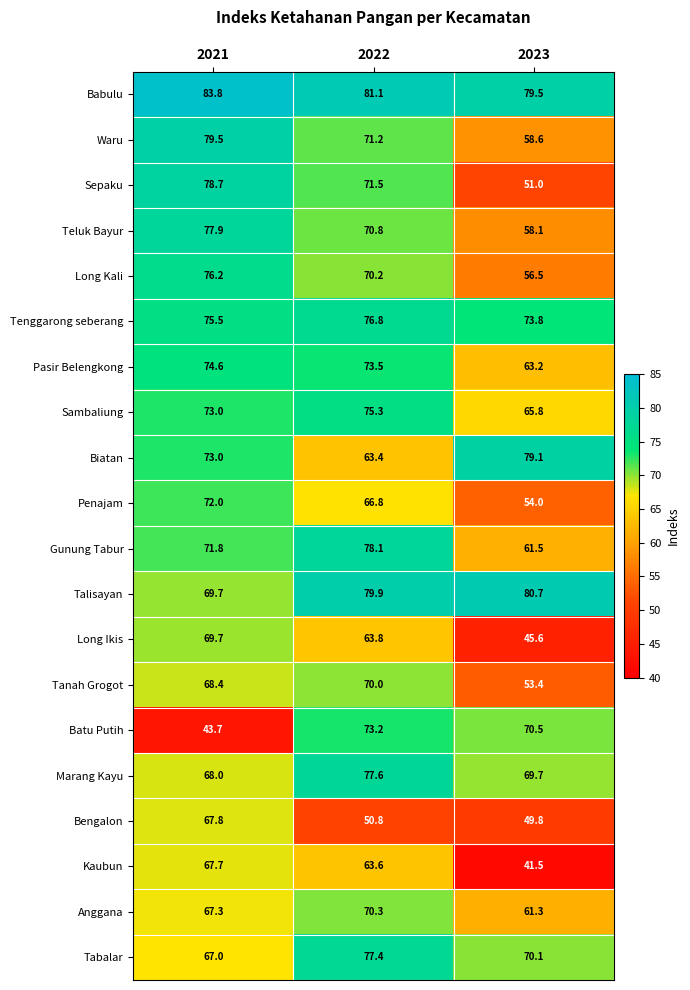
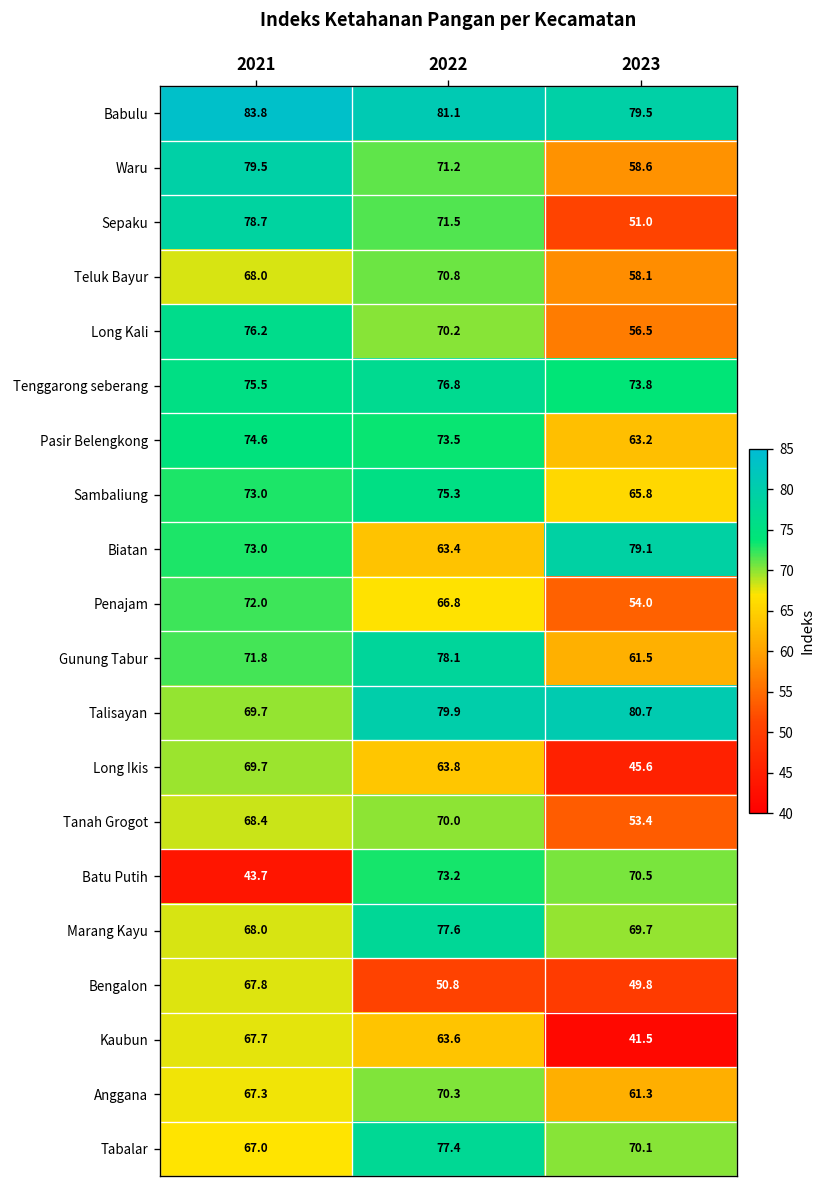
  {
    "Babulu": {
      "2021": 83.8,
      "2022": 81.1,
      "2023": 79.5
    },
    "Waru": {
      "2021": 79.5,
      "2022": 71.2,
      "2023": 58.6
    },
    "Sepaku": {
      "2021": 78.7,
      "2022": 71.5,
      "2023": 51.0
    },
    "Teluk Bayur": {
-     "2021": 77.9,
+     "2021": 68.0,
      "2022": 70.8,
      "2023": 58.1
    },
    "Long Kali": {
      "2021": 76.2,
      "2022": 70.2,
      "2023": 56.5
    },
    "Tenggarong seberang": {
      "2021": 75.5,
      "2022": 76.8,
      "2023": 73.8
    },
    "Pasir Belengkong": {
      "2021": 74.6,
      "2022": 73.5,
      "2023": 63.2
    },
    "Sambaliung": {
      "2021": 73.0,
      "2022": 75.3,
      "2023": 65.8
    },
    "Biatan": {
      "2021": 73.0,
      "2022": 63.4,
      "2023": 79.1
    },
    "Penajam": {
      "2021": 72.0,
      "2022": 66.8,
      "2023": 54.0
    },
    "Gunung Tabur": {
      "2021": 71.8,
      "2022": 78.1,
      "2023": 61.5
    },
    "Talisayan": {
      "2021": 69.7,
      "2022": 79.9,
      "2023": 80.7
    },
    "Long Ikis": {
      "2021": 69.7,
      "2022": 63.8,
      "2023": 45.6
    },
    "Tanah Grogot": {
      "2021": 68.4,
      "2022": 70.0,
      "2023": 53.4
    },
    "Batu Putih": {
      "2021": 43.7,
      "2022": 73.2,
      "2023": 70.5
    },
    "Marang Kayu": {
      "2021": 68.0,
      "2022": 77.6,
      "2023": 69.7
    },
    "Bengalon": {
      "2021": 67.8,
      "2022": 50.8,
      "2023": 49.8
    },
    "Kaubun": {
      "2021": 67.7,
      "2022": 63.6,
      "2023": 41.5
    },
    "Anggana": {
      "2021": 67.3,
      "2022": 70.3,
      "2023": 61.3
    },
    "Tabalar": {
      "2021": 67.0,
      "2022": 77.4,
      "2023": 70.1
    }
  }
